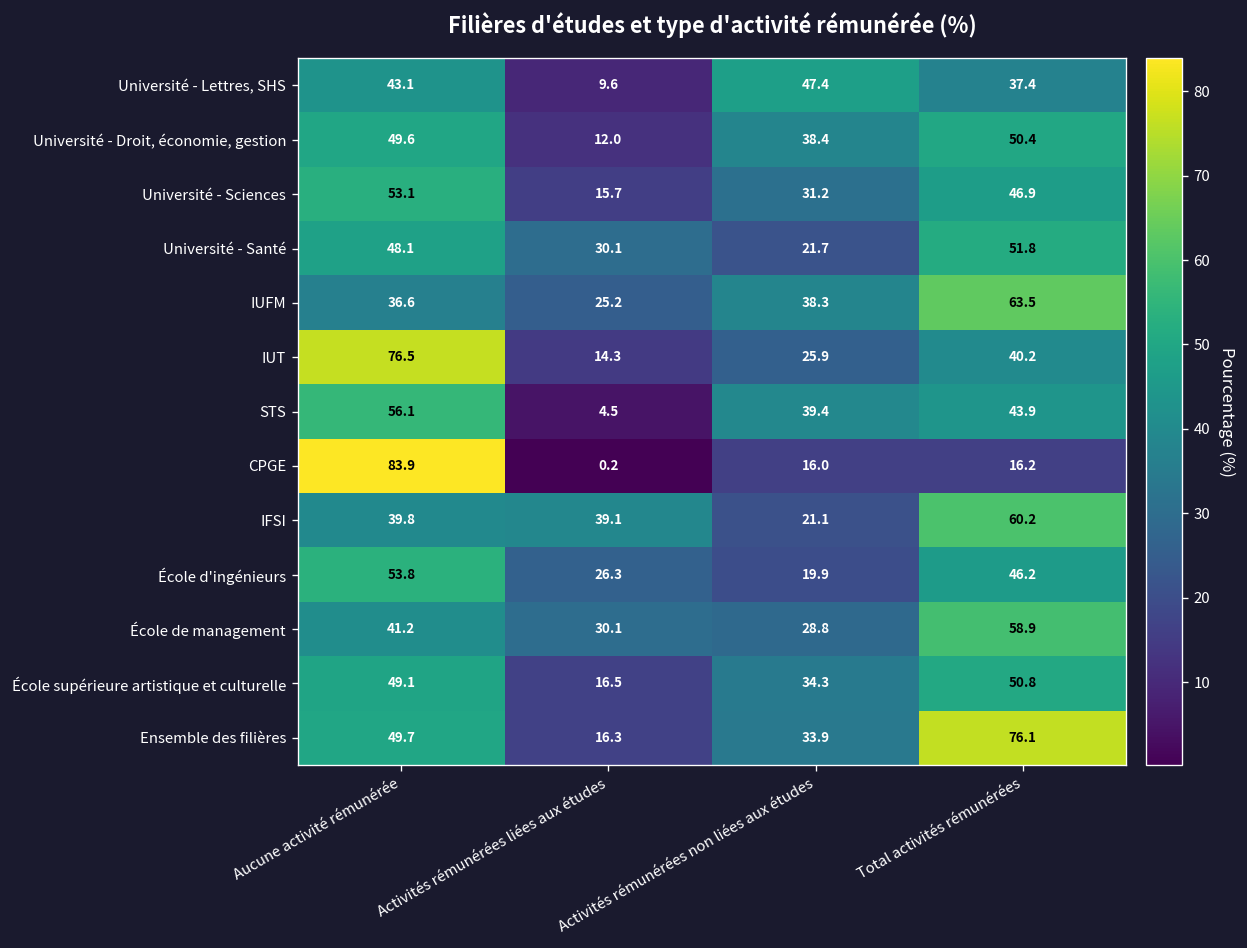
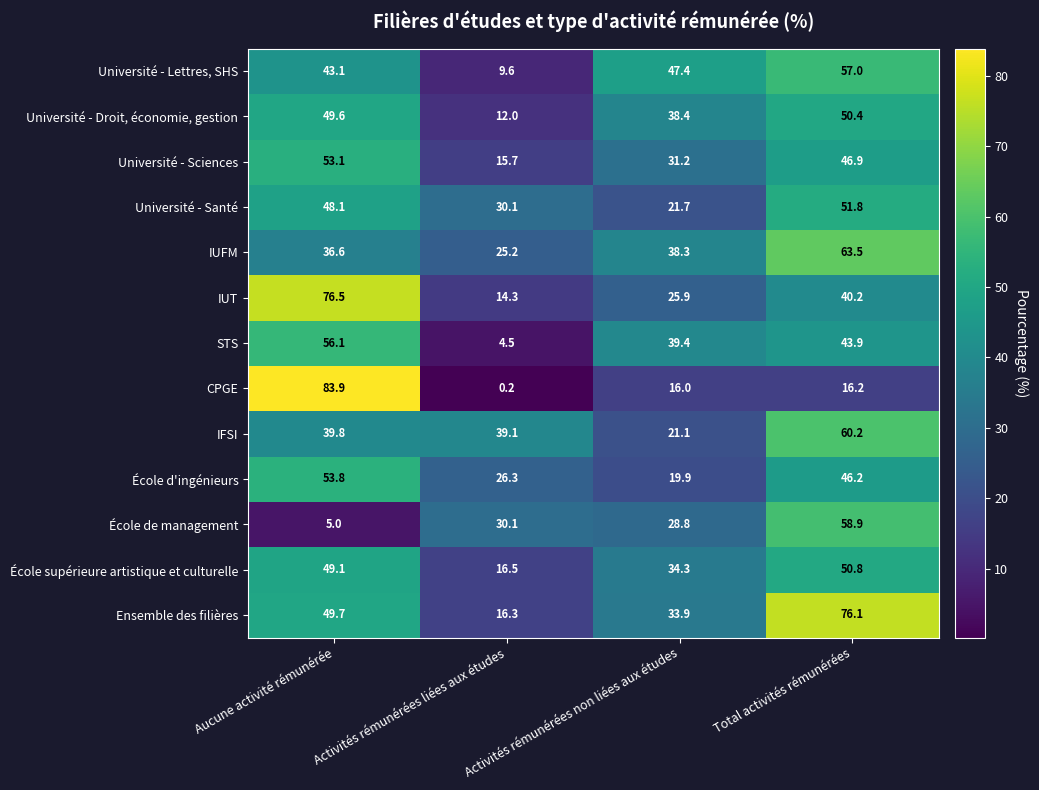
  {
    "Université - Lettres, SHS": {
      "Aucune activité rémunérée": 43.1,
      "Activités rémunérées liées aux études": 9.6,
      "Activités rémunérées non liées aux études": 47.4,
-     "Total activités rémunérées": 37.4
+     "Total activités rémunérées": 57.0
    },
    "Université - Droit, économie, gestion": {
      "Aucune activité rémunérée": 49.6,
      "Activités rémunérées liées aux études": 12.0,
      "Activités rémunérées non liées aux études": 38.4,
      "Total activités rémunérées": 50.4
    },
    "Université - Sciences": {
      "Aucune activité rémunérée": 53.1,
      "Activités rémunérées liées aux études": 15.7,
      "Activités rémunérées non liées aux études": 31.2,
      "Total activités rémunérées": 46.9
    },
    "Université - Santé": {
      "Aucune activité rémunérée": 48.1,
      "Activités rémunérées liées aux études": 30.1,
      "Activités rémunérées non liées aux études": 21.7,
      "Total activités rémunérées": 51.8
    },
    "IUFM": {
      "Aucune activité rémunérée": 36.6,
      "Activités rémunérées liées aux études": 25.2,
      "Activités rémunérées non liées aux études": 38.3,
      "Total activités rémunérées": 63.5
    },
    "IUT": {
      "Aucune activité rémunérée": 76.5,
      "Activités rémunérées liées aux études": 14.3,
      "Activités rémunérées non liées aux études": 25.9,
      "Total activités rémunérées": 40.2
    },
    "STS": {
      "Aucune activité rémunérée": 56.1,
      "Activités rémunérées liées aux études": 4.5,
      "Activités rémunérées non liées aux études": 39.4,
      "Total activités rémunérées": 43.9
    },
    "CPGE": {
      "Aucune activité rémunérée": 83.9,
      "Activités rémunérées liées aux études": 0.2,
      "Activités rémunérées non liées aux études": 16.0,
      "Total activités rémunérées": 16.2
    },
    "IFSI": {
      "Aucune activité rémunérée": 39.8,
      "Activités rémunérées liées aux études": 39.1,
      "Activités rémunérées non liées aux études": 21.1,
      "Total activités rémunérées": 60.2
    },
    "École d'ingénieurs": {
      "Aucune activité rémunérée": 53.8,
      "Activités rémunérées liées aux études": 26.3,
      "Activités rémunérées non liées aux études": 19.9,
      "Total activités rémunérées": 46.2
    },
    "École de management": {
-     "Aucune activité rémunérée": 41.2,
+     "Aucune activité rémunérée": 5.0,
      "Activités rémunérées liées aux études": 30.1,
      "Activités rémunérées non liées aux études": 28.8,
      "Total activités rémunérées": 58.9
    },
    "École supérieure artistique et culturelle": {
      "Aucune activité rémunérée": 49.1,
      "Activités rémunérées liées aux études": 16.5,
      "Activités rémunérées non liées aux études": 34.3,
      "Total activités rémunérées": 50.8
    },
    "Ensemble des filières": {
      "Aucune activité rémunérée": 49.7,
      "Activités rémunérées liées aux études": 16.3,
      "Activités rémunérées non liées aux études": 33.9,
      "Total activités rémunérées": 76.1
    }
  }
